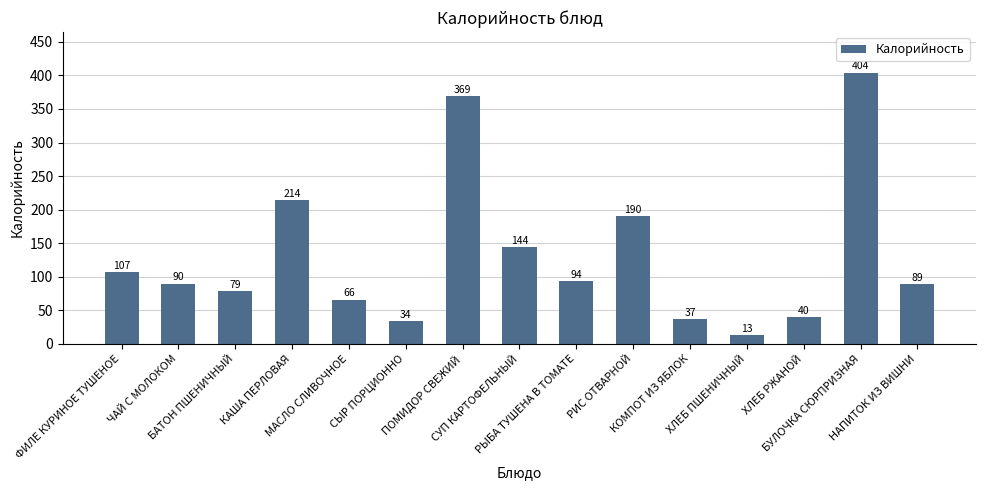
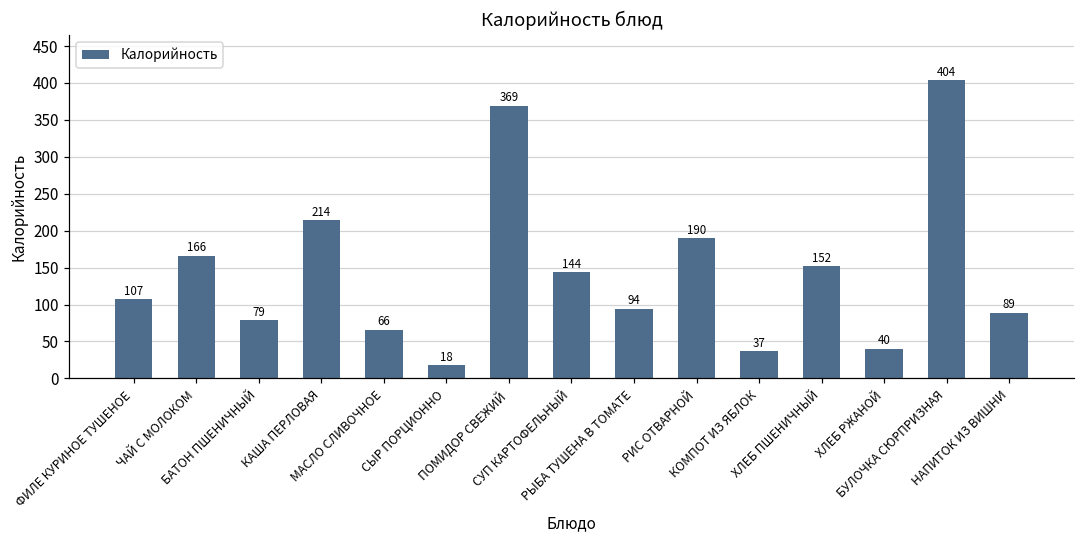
  {
    "ФИЛЕ КУРИНОЕ ТУШЕНОЕ": 107,
-   "ЧАЙ С МОЛОКОМ": 90,
+   "ЧАЙ С МОЛОКОМ": 166,
    "БАТОН ПШЕНИЧНЫЙ": 79,
    "КАША ПЕРЛОВАЯ": 214,
    "МАСЛО СЛИВОЧНОЕ": 66,
-   "СЫР ПОРЦИОННО": 34,
+   "СЫР ПОРЦИОННО": 18,
    "ПОМИДОР СВЕЖИЙ": 369,
    "СУП КАРТОФЕЛЬНЫЙ": 144,
    "РЫБА ТУШЕНА В ТОМАТЕ": 94,
    "РИС ОТВАРНОЙ": 190,
    "КОМПОТ ИЗ ЯБЛОК": 37,
-   "ХЛЕБ ПШЕНИЧНЫЙ": 13,
+   "ХЛЕБ ПШЕНИЧНЫЙ": 152,
    "ХЛЕБ РЖАНОЙ": 40,
    "БУЛОЧКА СЮРПРИЗНАЯ": 404,
    "НАПИТОК ИЗ ВИШНИ": 89
  }
